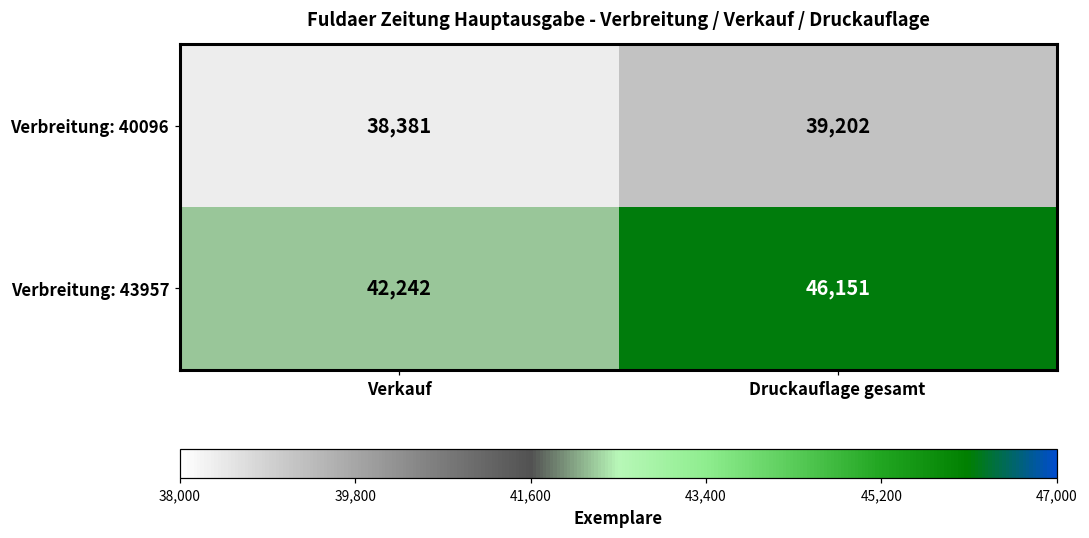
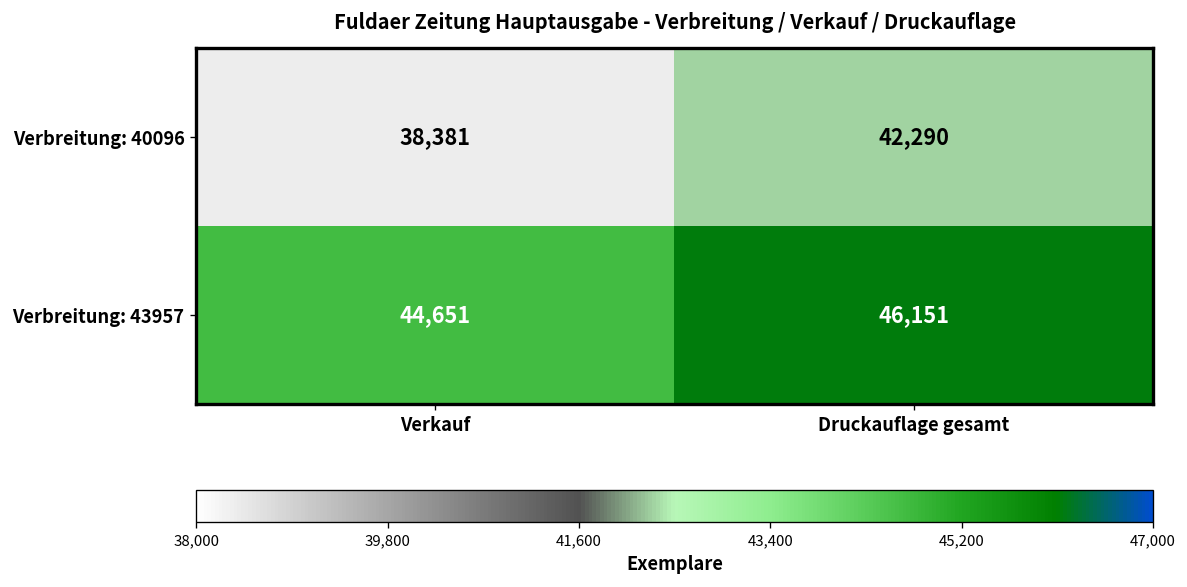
  {
    "Verbreitung: 40096": {
      "Verkauf": "38,381",
-     "Druckauflage gesamt": "39,202"
+     "Druckauflage gesamt": "42,290"
    },
    "Verbreitung: 43957": {
-     "Verkauf": "42,242",
+     "Verkauf": "44,651",
      "Druckauflage gesamt": "46,151"
    }
  }
